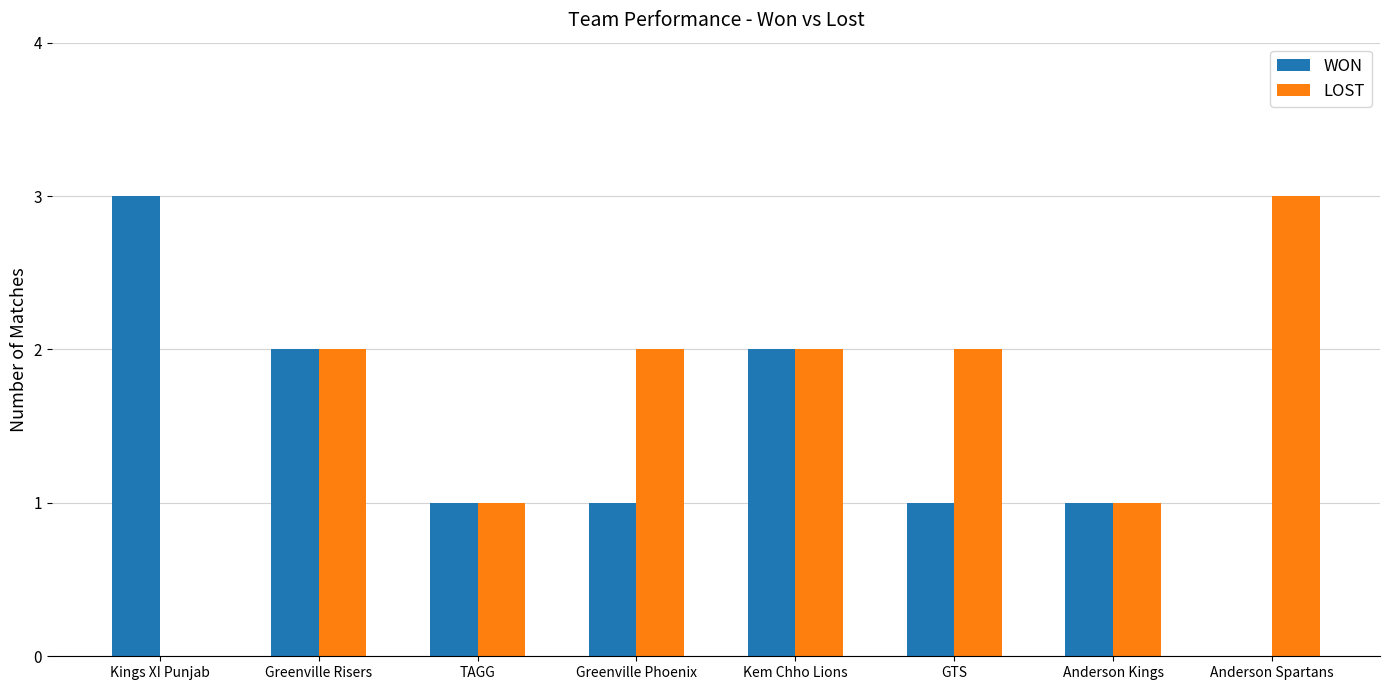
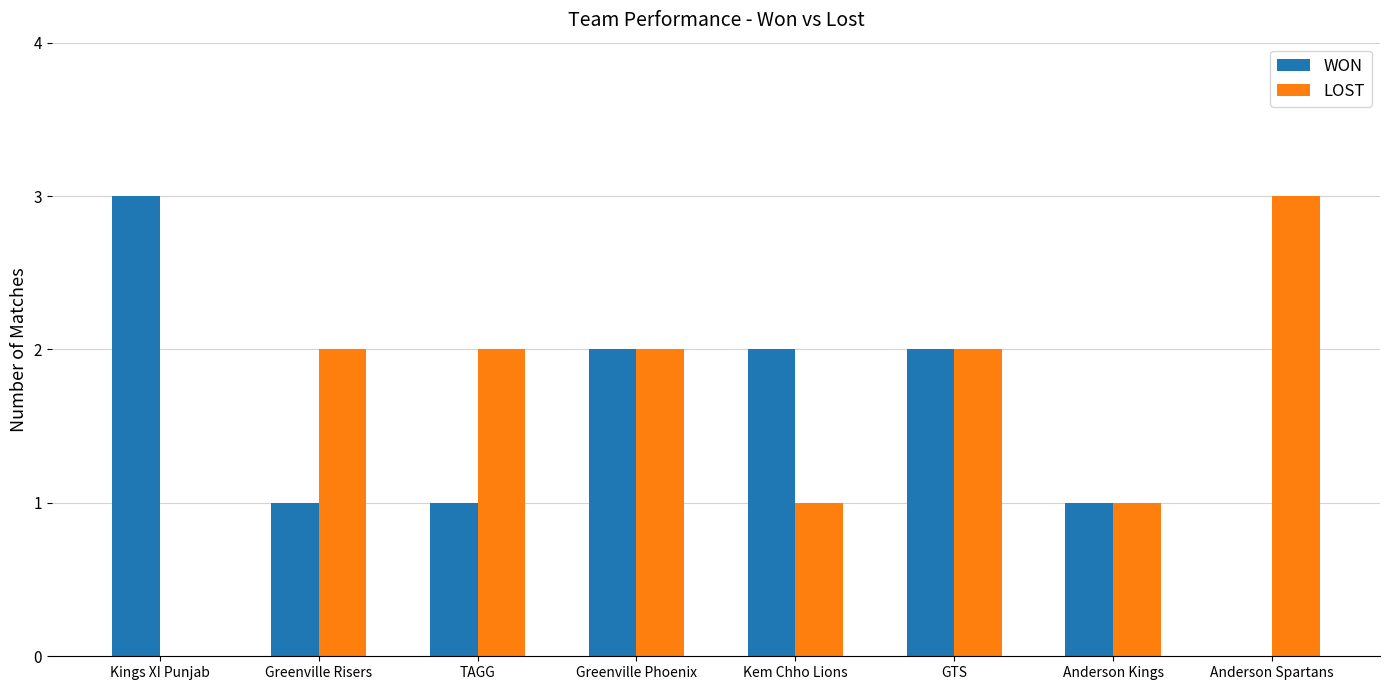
  {
    "WON": {
      "Kings XI Punjab": 3.00,
-     "Greenville Risers": 2.00,
+     "Greenville Risers": 1.00,
      "TAGG": 1.00,
-     "Greenville Phoenix": 1,
+     "Greenville Phoenix": 2,
      "Kem Chho Lions": 2.00,
-     "GTS": 1,
+     "GTS": 2,
      "Anderson Kings": 1.00,
      "Anderson Spartans": 0.00
    },
    "LOST": {
      "Kings XI Punjab": 0.00,
      "Greenville Risers": 2.00,
-     "TAGG": 1.00,
+     "TAGG": 2.00,
      "Greenville Phoenix": 2.00,
-     "Kem Chho Lions": 2,
+     "Kem Chho Lions": 1,
      "GTS": 2.00,
      "Anderson Kings": 1.00,
      "Anderson Spartans": 3.00
    }
  }
